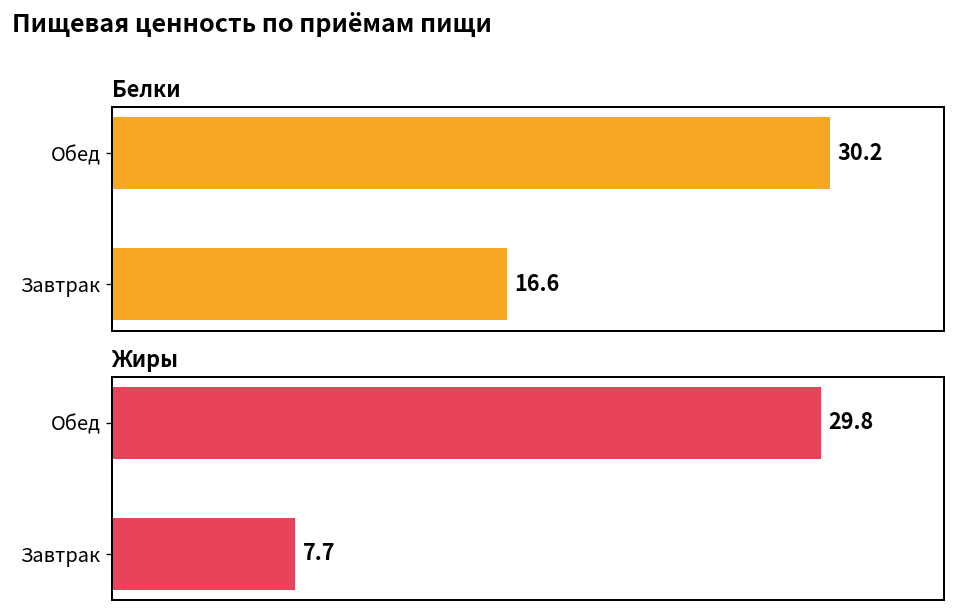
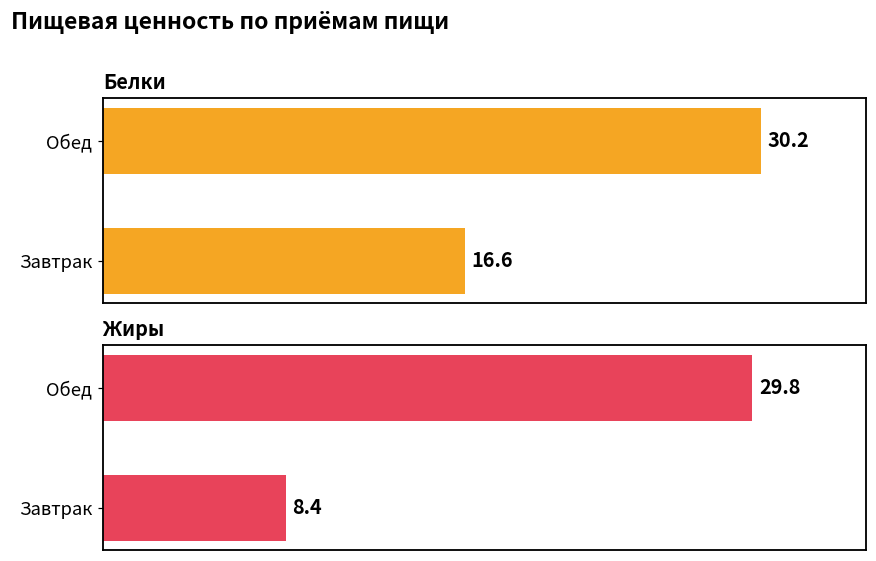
  {
    "Белки": {
      "Обед": 30.2,
      "Завтрак": 16.6
    },
    "Жиры": {
      "Обед": 29.8,
-     "Завтрак": 7.7
+     "Завтрак": 8.4
    }
  }
